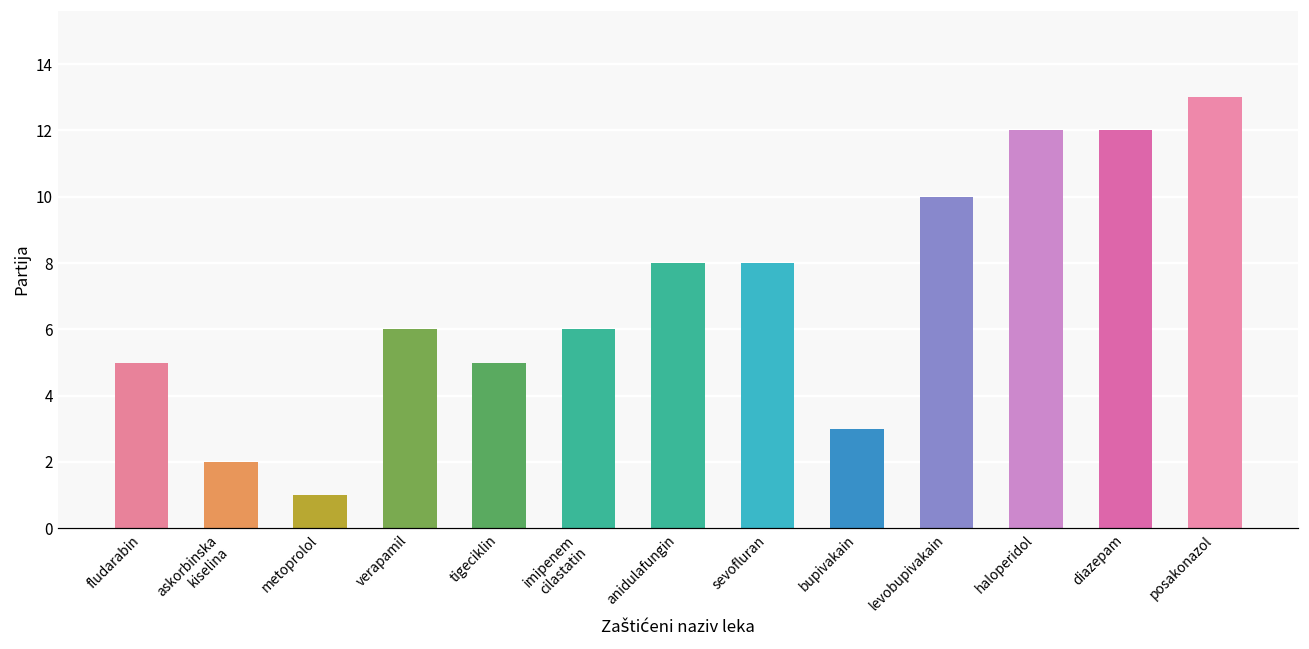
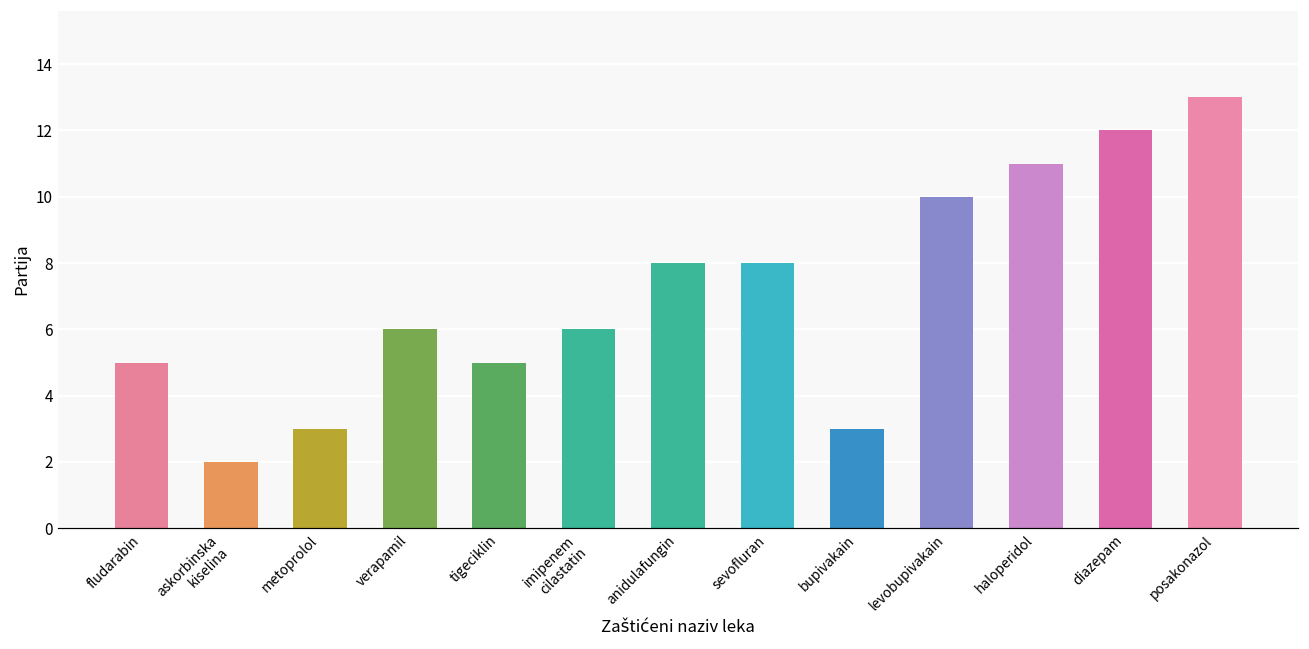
  {
    "fludarabin": 5,
    "askorbinska kiselina": 2,
-   "metoprolol": 1,
+   "metoprolol": 3,
    "verapamil": 6,
    "tigeciklin": 5,
    "imipenem cilastatin": 6,
    "anidulafungin": 8,
    "sevofluran": 8,
    "bupivakain": 3,
    "levobupivakain": 10,
-   "haloperidol": 12,
+   "haloperidol": 11,
    "diazepam": 12,
    "posakonazol": 13
  }
